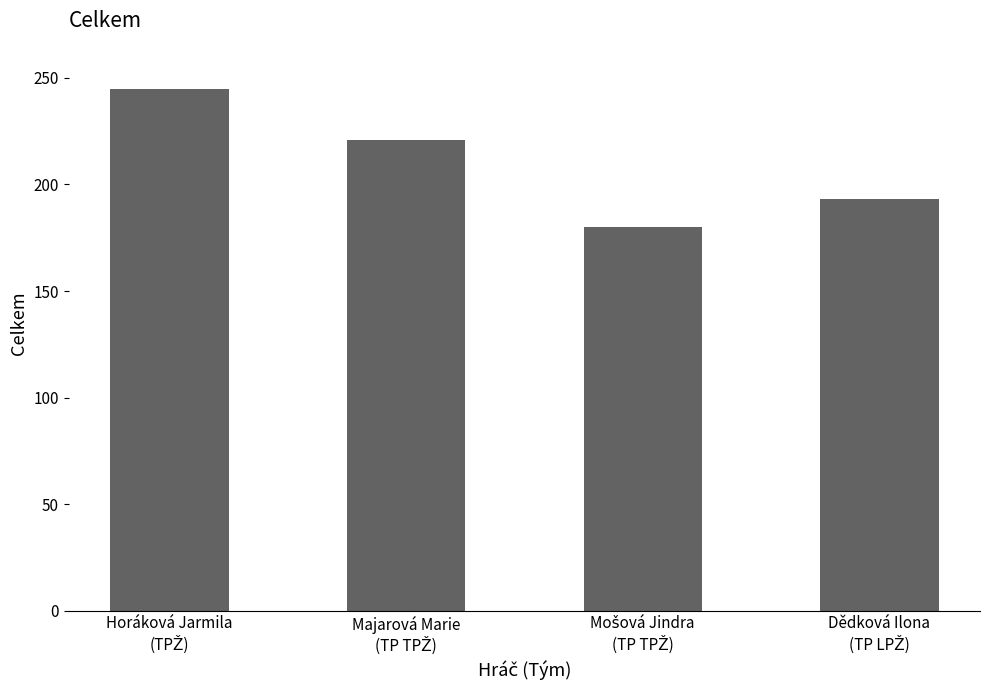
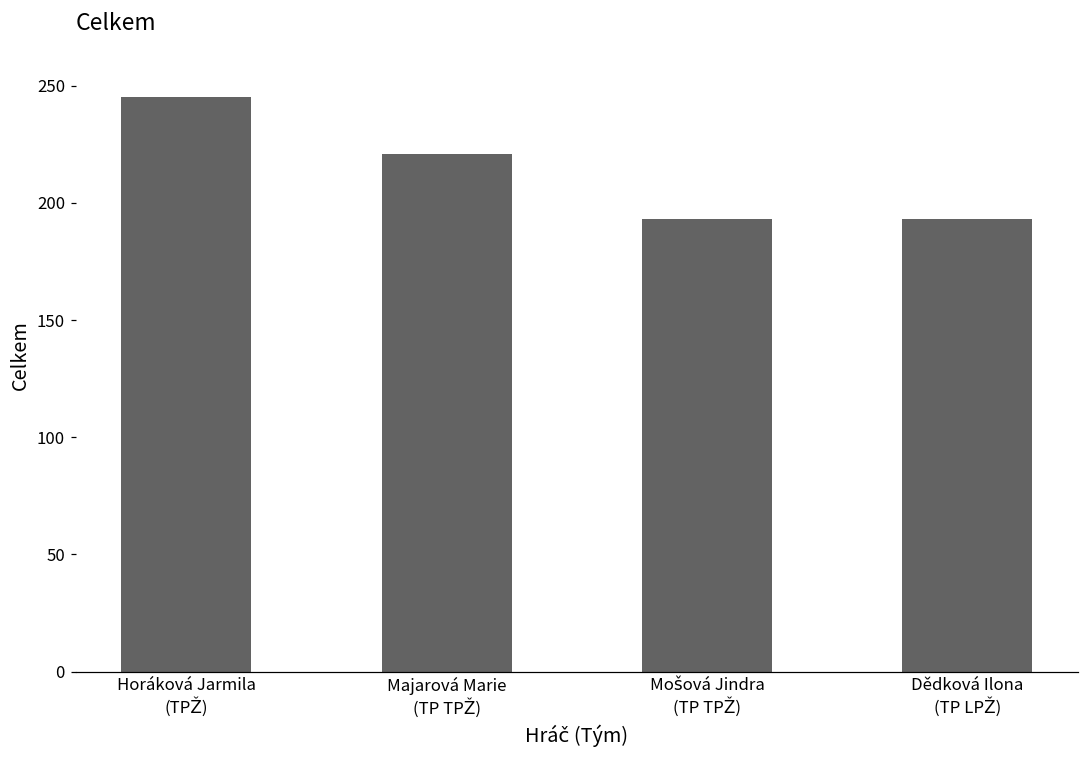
  {
    "Horáková Jarmila (TPŽ)": 245,
    "Majarová Marie (TP TPŽ)": 221,
-   "Mošová Jindra (TP TPŽ)": 180,
+   "Mošová Jindra (TP TPŽ)": 193,
    "Dědková Ilona (TP LPŽ)": 193
  }
